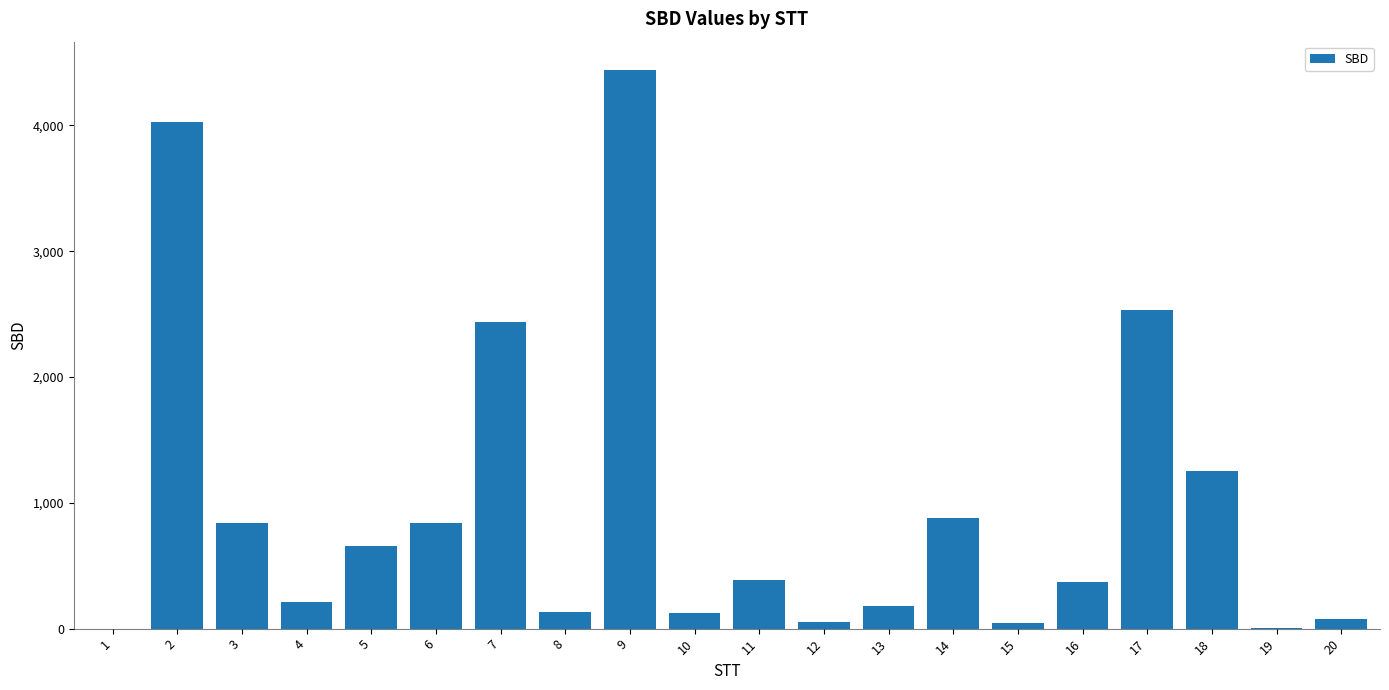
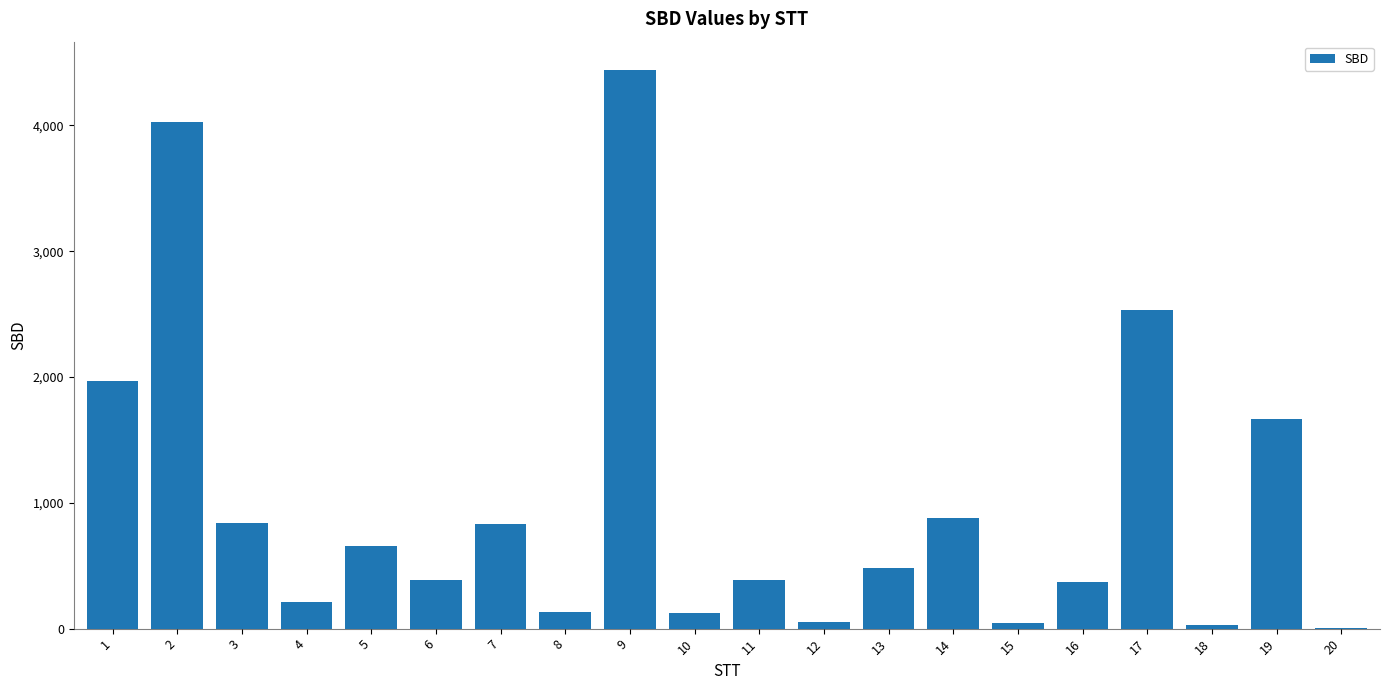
  {
-   "1": "0",
+   "1": "1,970",
    "2": "4,020",
    "3": "840",
    "4": "210",
    "5": "650",
-   "6": "840",
-   "7": "2,440",
+   "6": "390",
+   "7": "830",
    "8": "140",
    "9": "4,440",
    "10": "120",
    "11": "380",
    "12": "50",
-   "13": "180",
+   "13": "480",
    "14": "880",
    "15": "50",
    "16": "370",
    "17": "2,530",
-   "18": "1,250",
-   "19": "10",
-   "20": "80"
+   "18": "30",
+   "19": "1,660",
+   "20": "10"
  }
